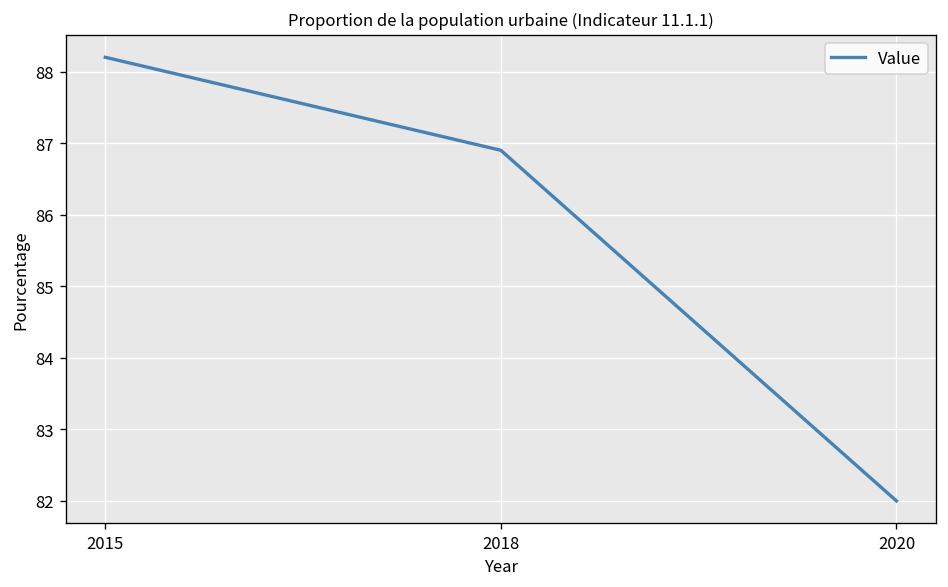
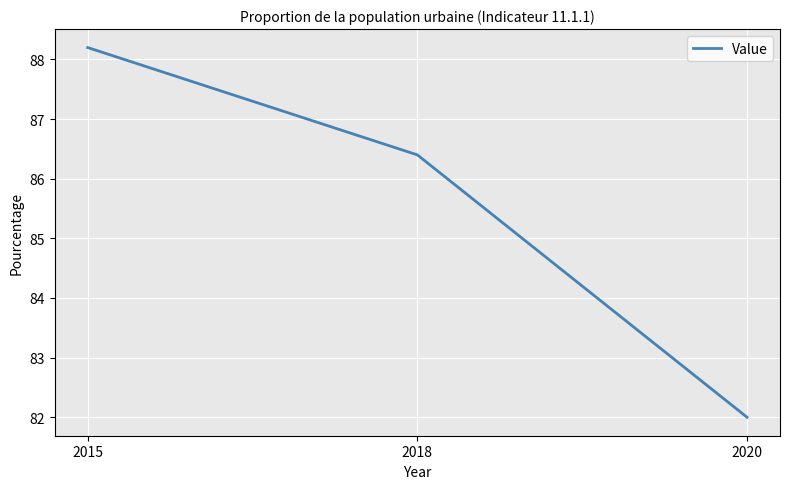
  {
    "2015": 88.2,
-   "2018": 86.9,
+   "2018": 86.4,
    "2020": 82.0
  }
